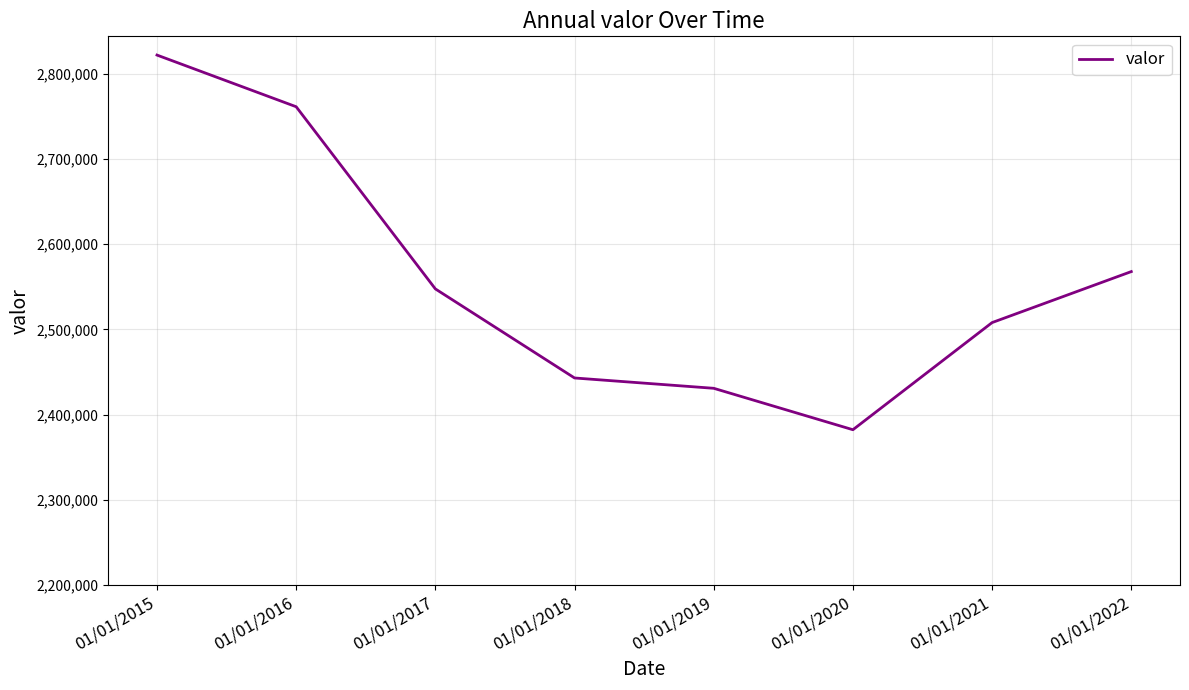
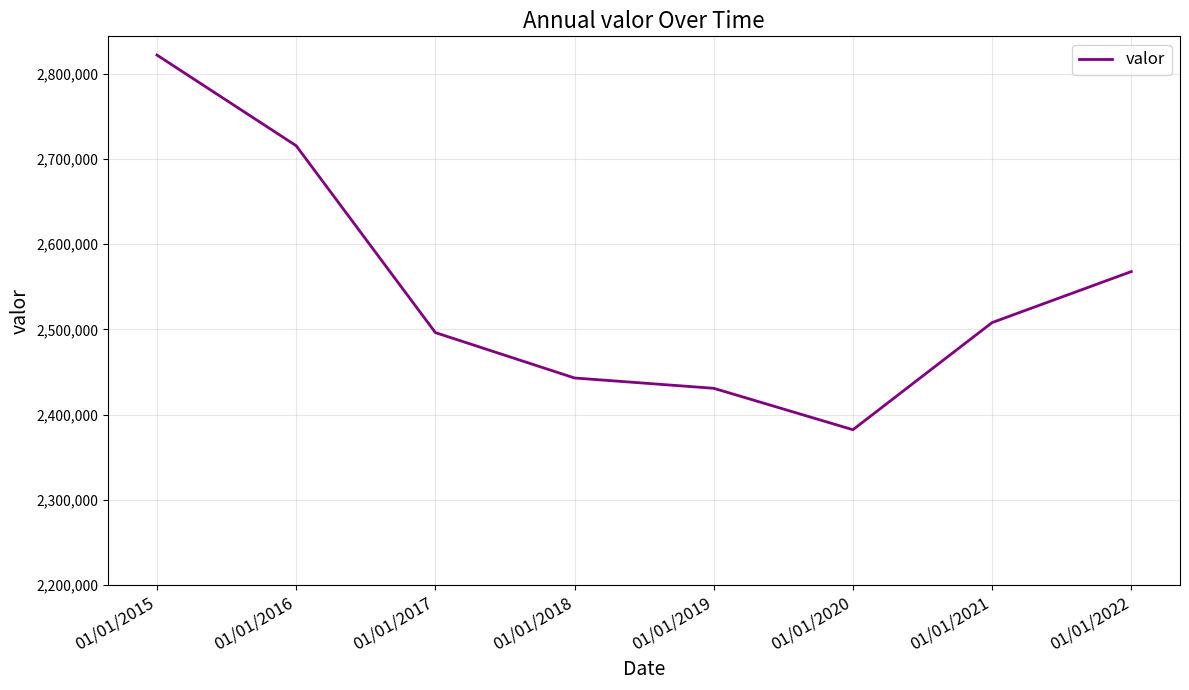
  {
    "01/01/2015": "2,820,000",
-   "01/01/2016": "2,760,000",
-   "01/01/2017": "2,550,000",
+   "01/01/2016": "2,720,000",
+   "01/01/2017": "2,500,000",
    "01/01/2018": "2,440,000",
    "01/01/2019": "2,430,000",
    "01/01/2020": "2,380,000",
    "01/01/2021": "2,510,000",
    "01/01/2022": "2,570,000"
  }
